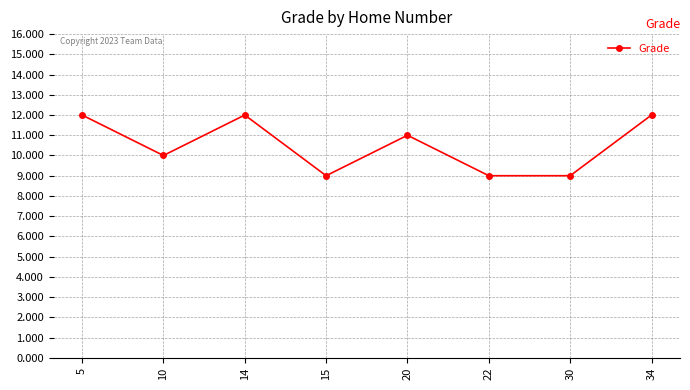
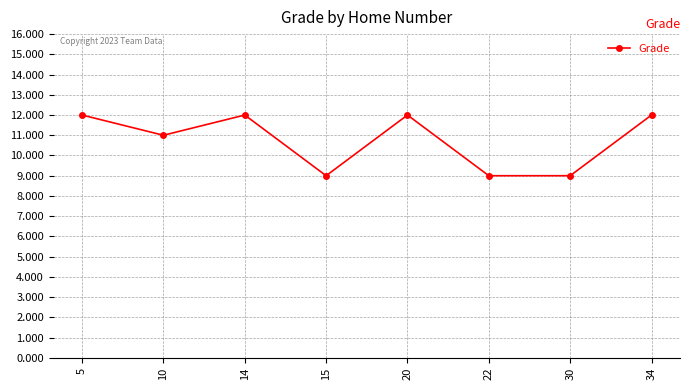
  {
    "5": 12,
-   "10": 10,
+   "10": 11,
    "14": 12,
    "15": 9,
-   "20": 11,
+   "20": 12,
    "22": 9,
    "30": 9,
    "34": 12
  }
